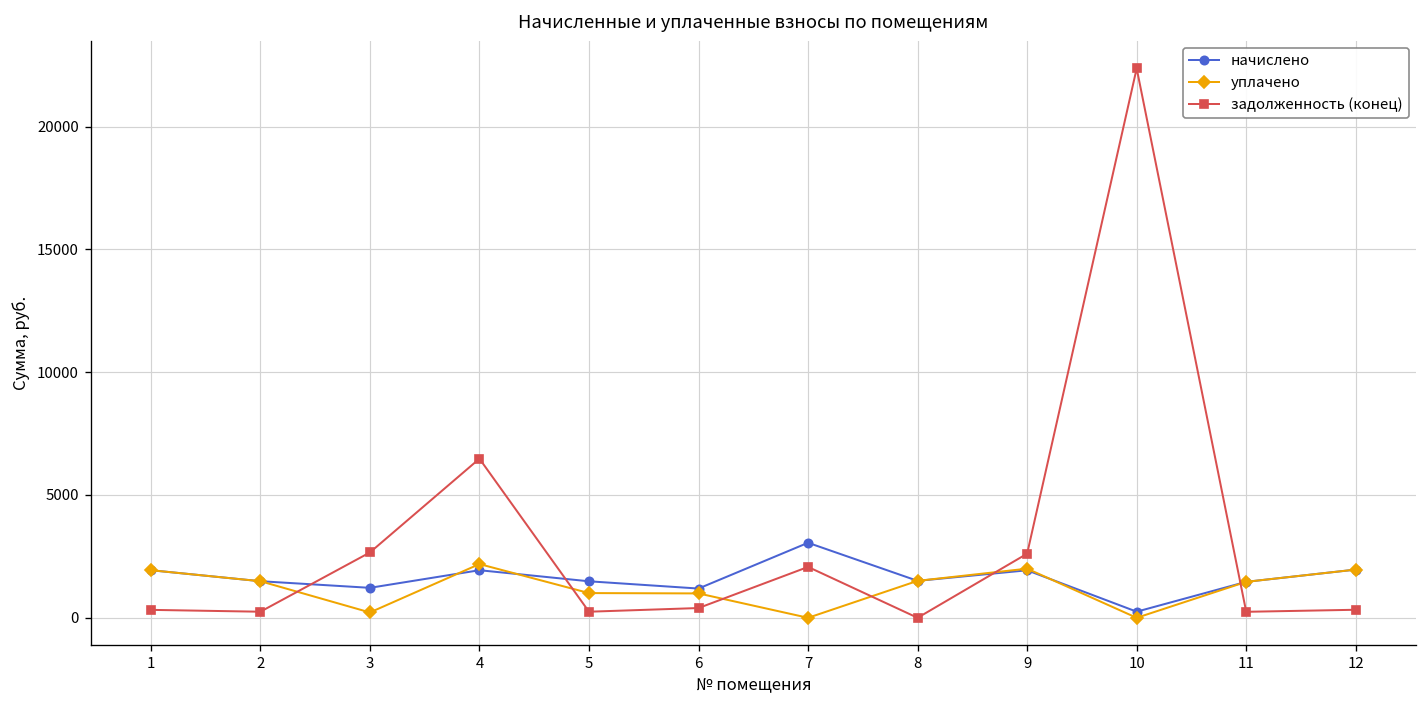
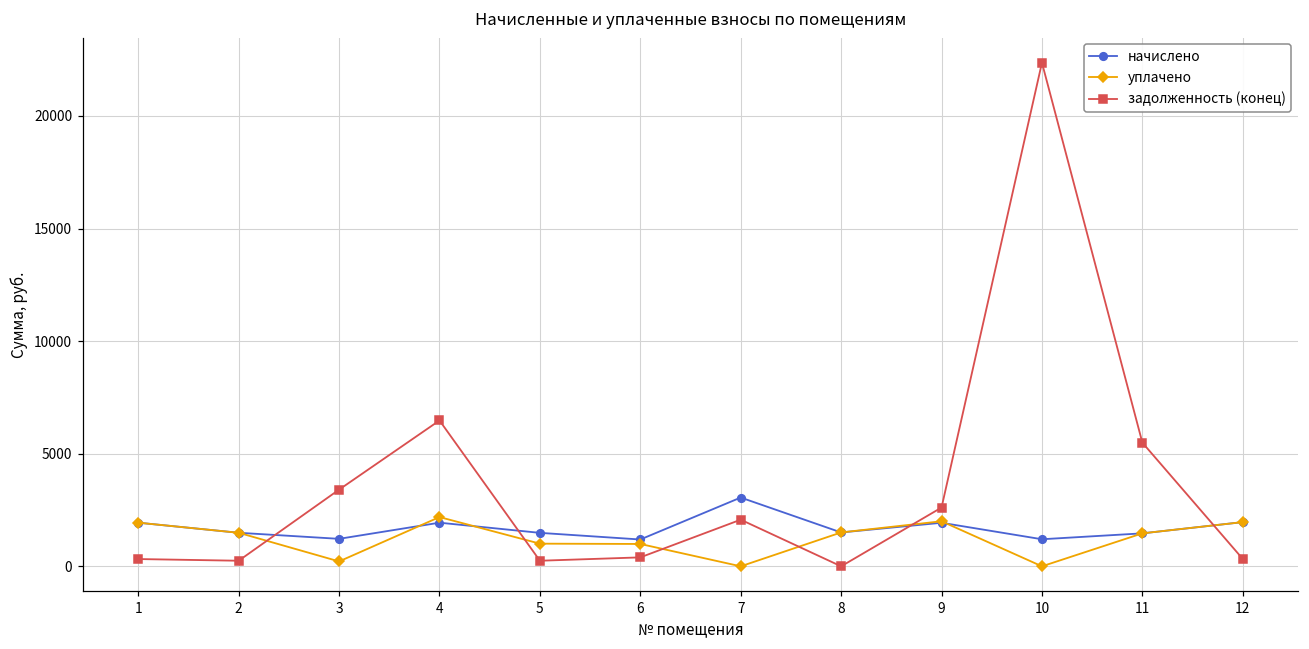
  {
    "начислено": {
      "3": 1200,
      "4": 1900,
      "5": 1500,
      "6": 1200,
      "7": 3100,
-     "10": 200
+     "10": 1200
    },
    "уплачено": {
      "3": 200,
      "4": 2200,
      "5": 1000,
      "6": 1000,
      "7": 0,
      "10": 0
    },
    "задолженность (конец)": {
      "1": 300,
      "2": 200,
-     "3": 2700,
+     "3": 3400,
      "4": 6500,
      "5": 200,
      "6": 400,
      "7": 2100,
      "8": 0,
      "9": 2600,
      "10": 22400,
-     "11": 200,
+     "11": 5500,
      "12": 300
    }
  }
